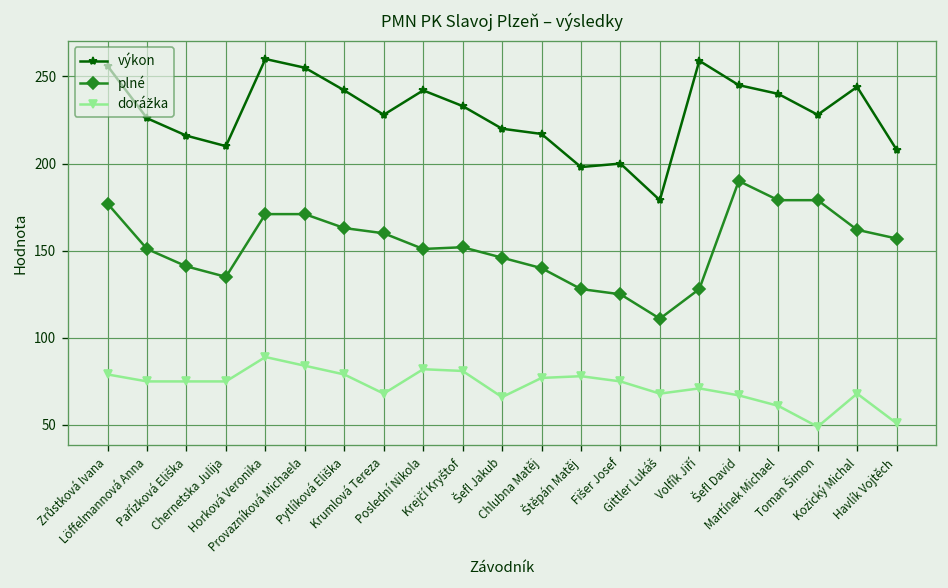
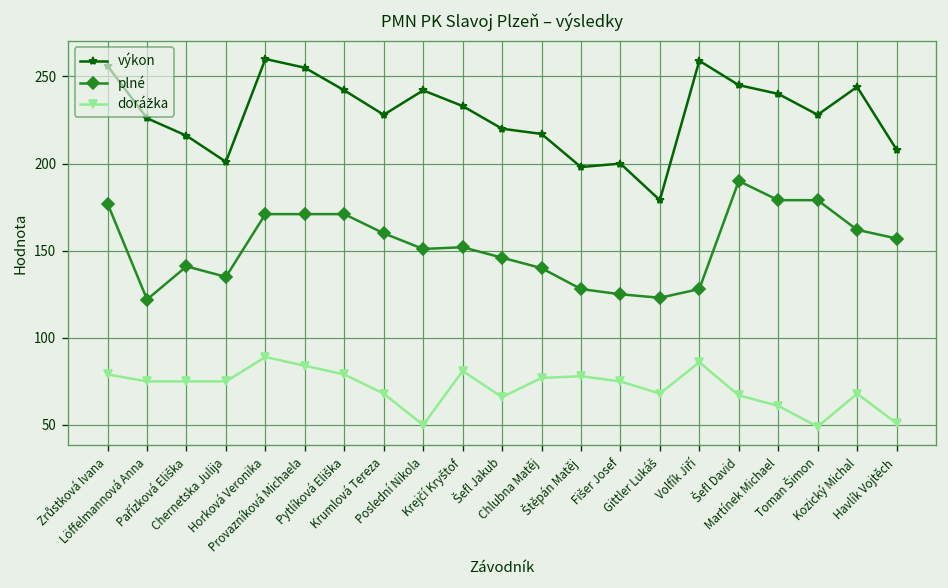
  {
    "výkon": {
      "Löffelmannová Anna": 226,
      "Pařízková Eliška": 216,
-     "Chernetska Julija": 210,
+     "Chernetska Julija": 201,
      "Horková Veronika": 260,
      "Provazníková Michaela": 255,
      "Pytlíková Eliška": 242,
      "Krumlová Tereza": 228,
      "Poslední Nikola": 242,
      "Krejčí Kryštof": 233,
      "Šefl Jakub": 220,
      "Chlubna Matěj": 217,
      "Štěpán Matěj": 198,
      "Fišer Josef": 200,
      "Gittler Lukáš": 179,
      "Volfík Jiří": 259,
      "Šefl David": 245,
      "Martínek Michael": 240,
      "Toman Šimon": 228,
      "Kozický Michal": 244,
      "Havlík Vojtěch": 208
    },
    "plné": {
      "Zrůstková Ivana": 177,
-     "Löffelmannová Anna": 151,
+     "Löffelmannová Anna": 122,
      "Pařízková Eliška": 141,
      "Chernetska Julija": 135,
      "Horková Veronika": 171,
      "Provazníková Michaela": 171,
-     "Pytlíková Eliška": 163,
+     "Pytlíková Eliška": 171,
      "Krumlová Tereza": 160,
      "Poslední Nikola": 151,
      "Krejčí Kryštof": 152,
      "Šefl Jakub": 146,
      "Chlubna Matěj": 140,
      "Štěpán Matěj": 128,
      "Fišer Josef": 125,
-     "Gittler Lukáš": 111,
+     "Gittler Lukáš": 123,
      "Volfík Jiří": 128,
      "Šefl David": 190,
      "Martínek Michael": 179,
      "Toman Šimon": 179,
      "Kozický Michal": 162,
      "Havlík Vojtěch": 157
    },
    "dorážka": {
      "Zrůstková Ivana": 79,
      "Löffelmannová Anna": 75,
      "Pařízková Eliška": 75,
      "Chernetska Julija": 75,
      "Horková Veronika": 89,
      "Provazníková Michaela": 84,
      "Pytlíková Eliška": 79,
      "Krumlová Tereza": 68,
-     "Poslední Nikola": 82,
+     "Poslední Nikola": 50,
      "Krejčí Kryštof": 81,
      "Šefl Jakub": 66,
      "Chlubna Matěj": 77,
      "Štěpán Matěj": 78,
      "Fišer Josef": 75,
      "Gittler Lukáš": 68,
-     "Volfík Jiří": 71,
+     "Volfík Jiří": 86,
      "Šefl David": 67,
      "Martínek Michael": 61,
      "Toman Šimon": 49,
      "Kozický Michal": 68,
      "Havlík Vojtěch": 51
    }
  }
